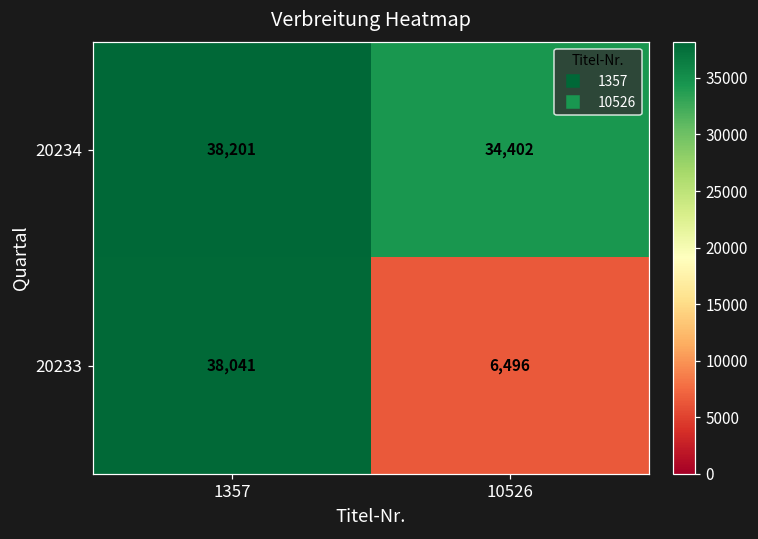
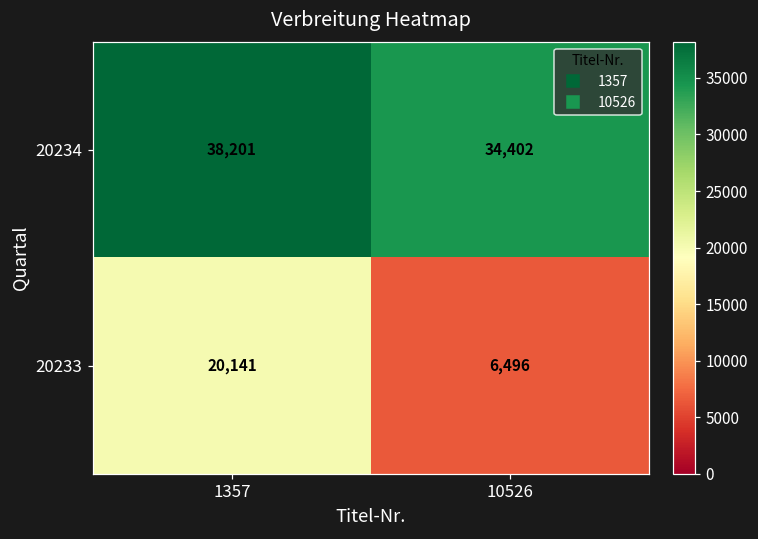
  {
    "20234": {
      "1357": "38,201",
      "10526": "34,402"
    },
    "20233": {
-     "1357": "38,041",
+     "1357": "20,141",
      "10526": "6,496"
    }
  }
